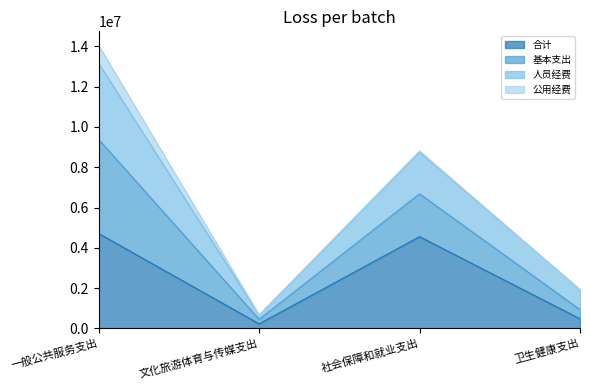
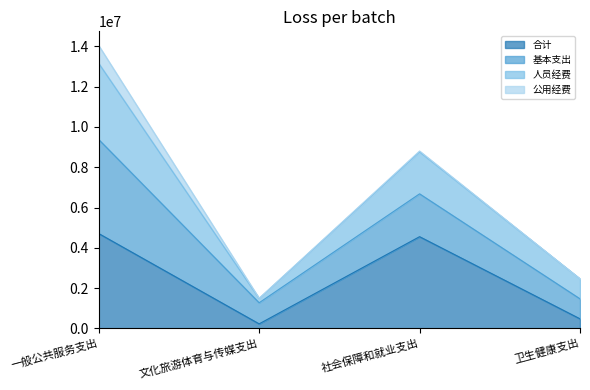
  {
    "合计": {
      "一般公共服务支出": 4700000,
      "文化旅游体育与传媒支出": 200000,
      "社会保障和就业支出": 4600000,
      "卫生健康支出": 500000
    },
    "基本支出": {
      "一般公共服务支出": 4700000,
-     "文化旅游体育与传媒支出": 200000,
+     "文化旅游体育与传媒支出": 1000000,
      "社会保障和就业支出": 2100000,
-     "卫生健康支出": 500000
+     "卫生健康支出": 1000000
    }
  }
